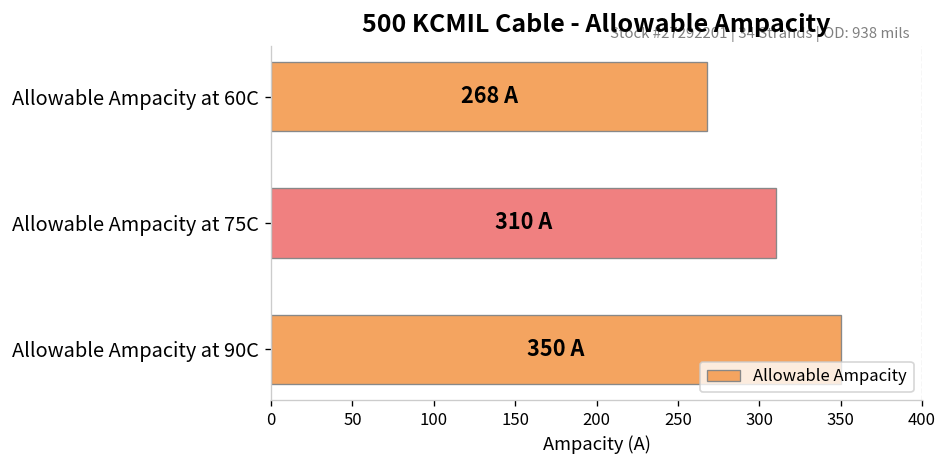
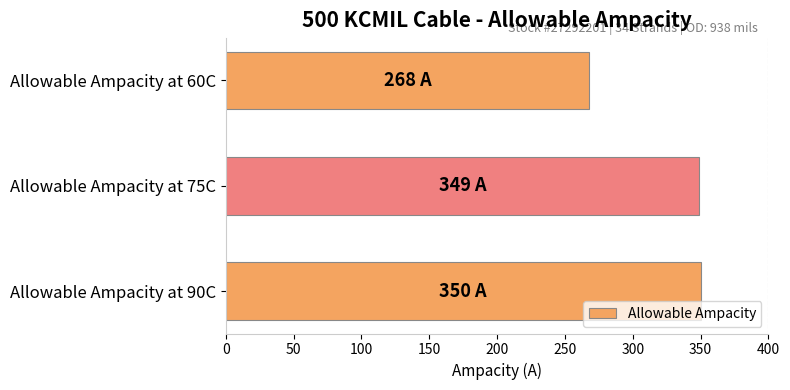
  {
    "Allowable Ampacity at 60C": 268,
-   "Allowable Ampacity at 75C": 310,
+   "Allowable Ampacity at 75C": 349,
    "Allowable Ampacity at 90C": 350
  }
